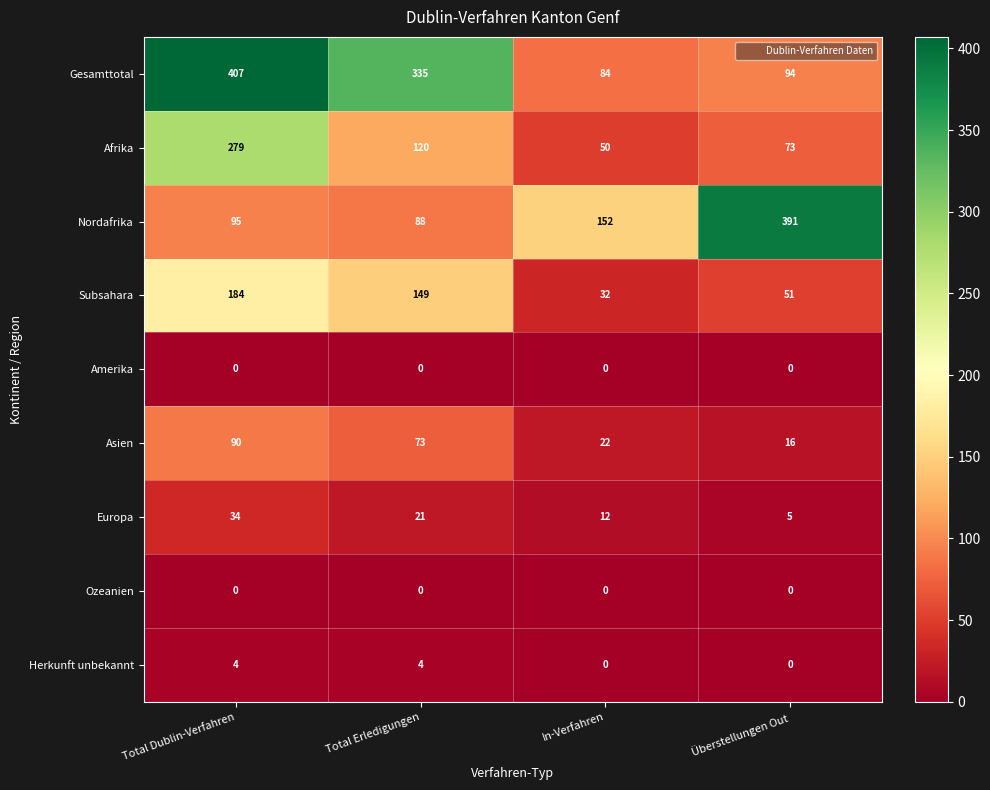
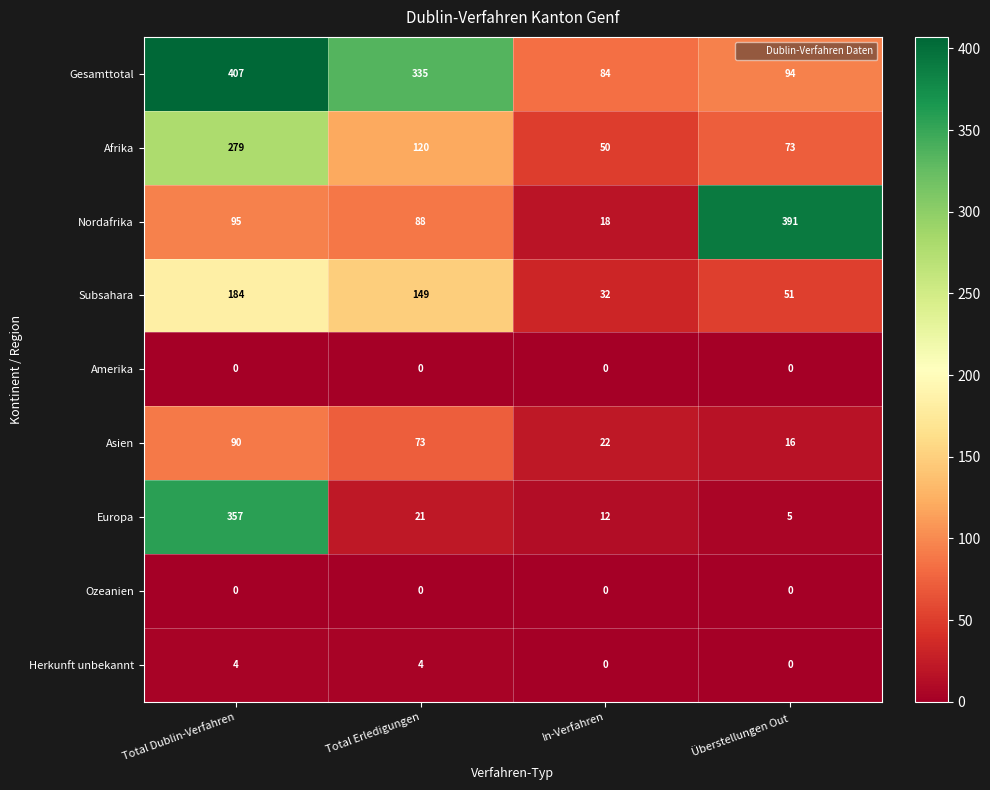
  {
    "Gesamttotal": {
      "Total Dublin-Verfahren": 407,
      "Total Erledigungen": 335,
      "In-Verfahren": 84,
      "Überstellungen Out": 94
    },
    "Afrika": {
      "Total Dublin-Verfahren": 279,
      "Total Erledigungen": 120,
      "In-Verfahren": 50,
      "Überstellungen Out": 73
    },
    "Nordafrika": {
      "Total Dublin-Verfahren": 95,
      "Total Erledigungen": 88,
-     "In-Verfahren": 152,
+     "In-Verfahren": 18,
      "Überstellungen Out": 391
    },
    "Subsahara": {
      "Total Dublin-Verfahren": 184,
      "Total Erledigungen": 149,
      "In-Verfahren": 32,
      "Überstellungen Out": 51
    },
    "Amerika": {
      "Total Dublin-Verfahren": 0,
      "Total Erledigungen": 0,
      "In-Verfahren": 0,
      "Überstellungen Out": 0
    },
    "Asien": {
      "Total Dublin-Verfahren": 90,
      "Total Erledigungen": 73,
      "In-Verfahren": 22,
      "Überstellungen Out": 16
    },
    "Europa": {
-     "Total Dublin-Verfahren": 34,
+     "Total Dublin-Verfahren": 357,
      "Total Erledigungen": 21,
      "In-Verfahren": 12,
      "Überstellungen Out": 5
    },
    "Ozeanien": {
      "Total Dublin-Verfahren": 0,
      "Total Erledigungen": 0,
      "In-Verfahren": 0,
      "Überstellungen Out": 0
    },
    "Herkunft unbekannt": {
      "Total Dublin-Verfahren": 4,
      "Total Erledigungen": 4,
      "In-Verfahren": 0,
      "Überstellungen Out": 0
    }
  }
